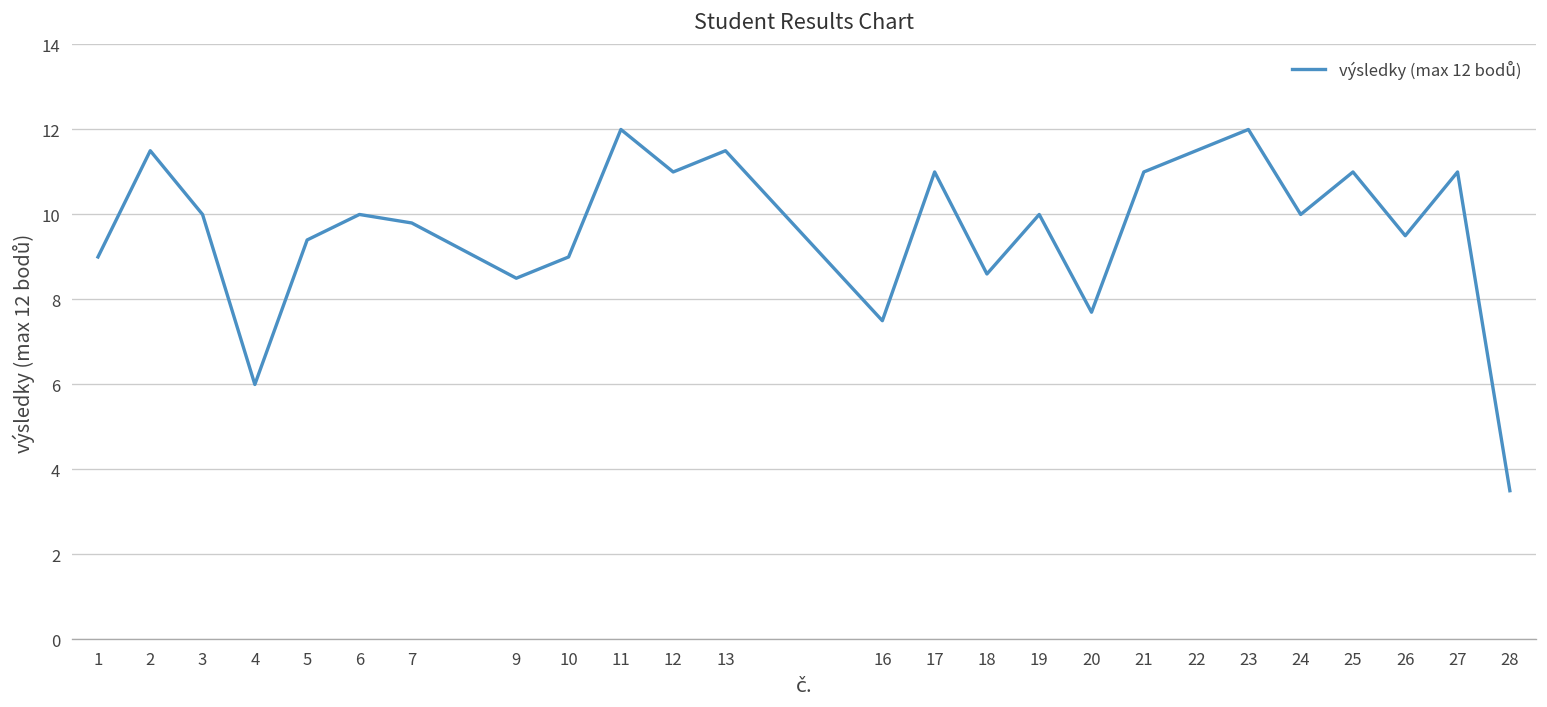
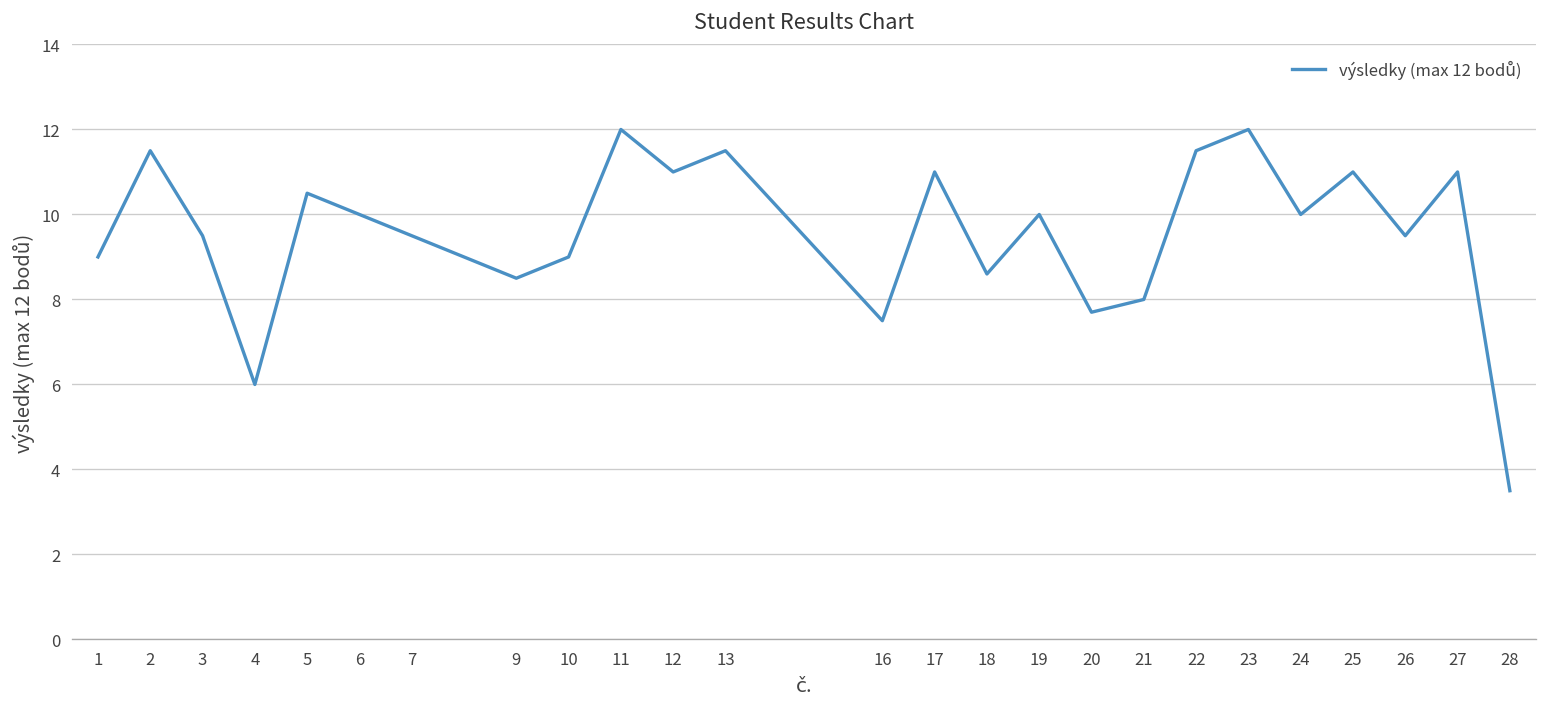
  {
    "1": 9.0,
    "2": 11.5,
-   "3": 10.0,
+   "3": 9.5,
    "4": 6.0,
-   "5": 9.4,
+   "5": 10.5,
    "6": 10.0,
-   "7": 9.8,
+   "7": 9.5,
    "9": 8.5,
    "10": 9.0,
    "11": 12.0,
    "12": 11.0,
    "13": 11.5,
    "16": 7.5,
    "17": 11.0,
    "18": 8.6,
    "19": 10.0,
    "20": 7.7,
-   "21": 11,
+   "21": 8,
    "22": 11.5,
    "23": 12.0,
    "24": 10.0,
    "25": 11.0,
    "26": 9.5,
    "27": 11.0,
    "28": 3.5
  }
